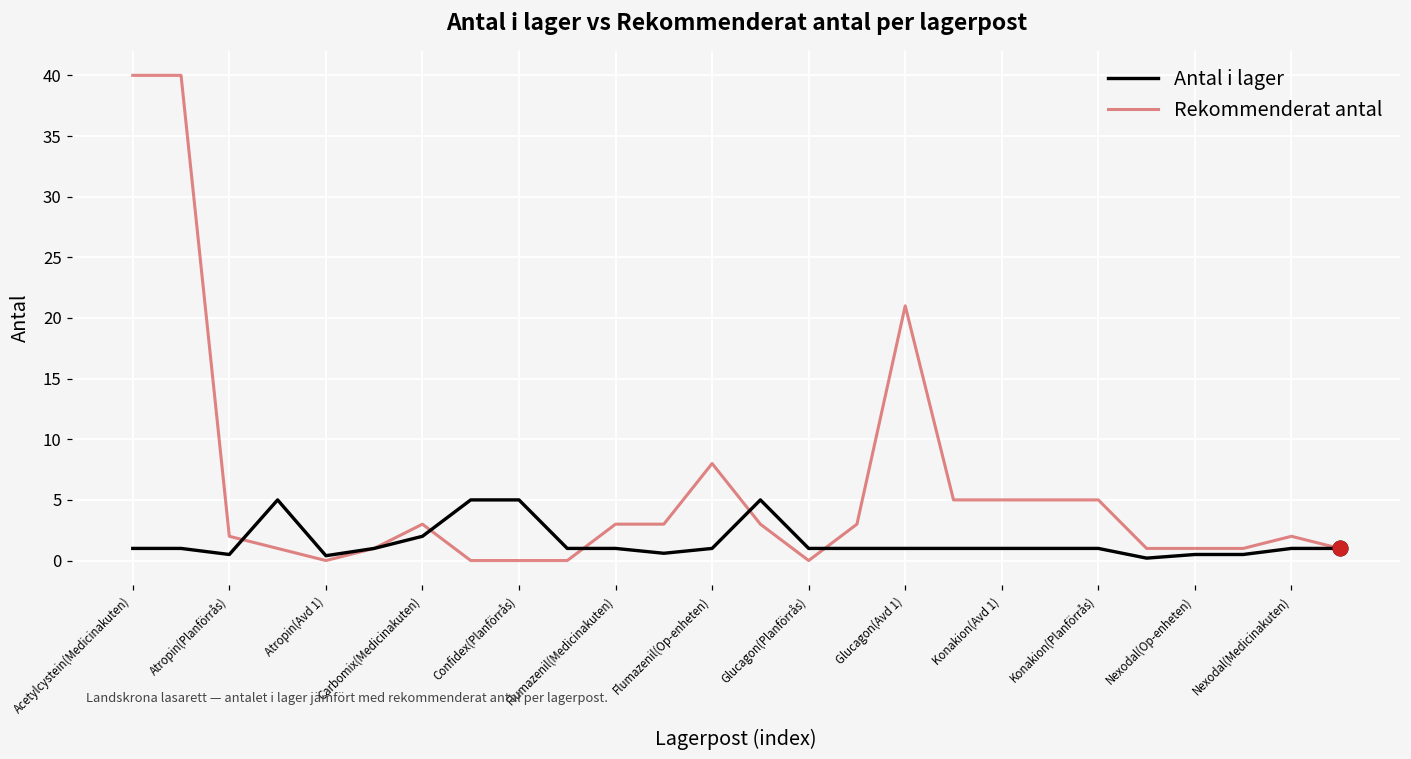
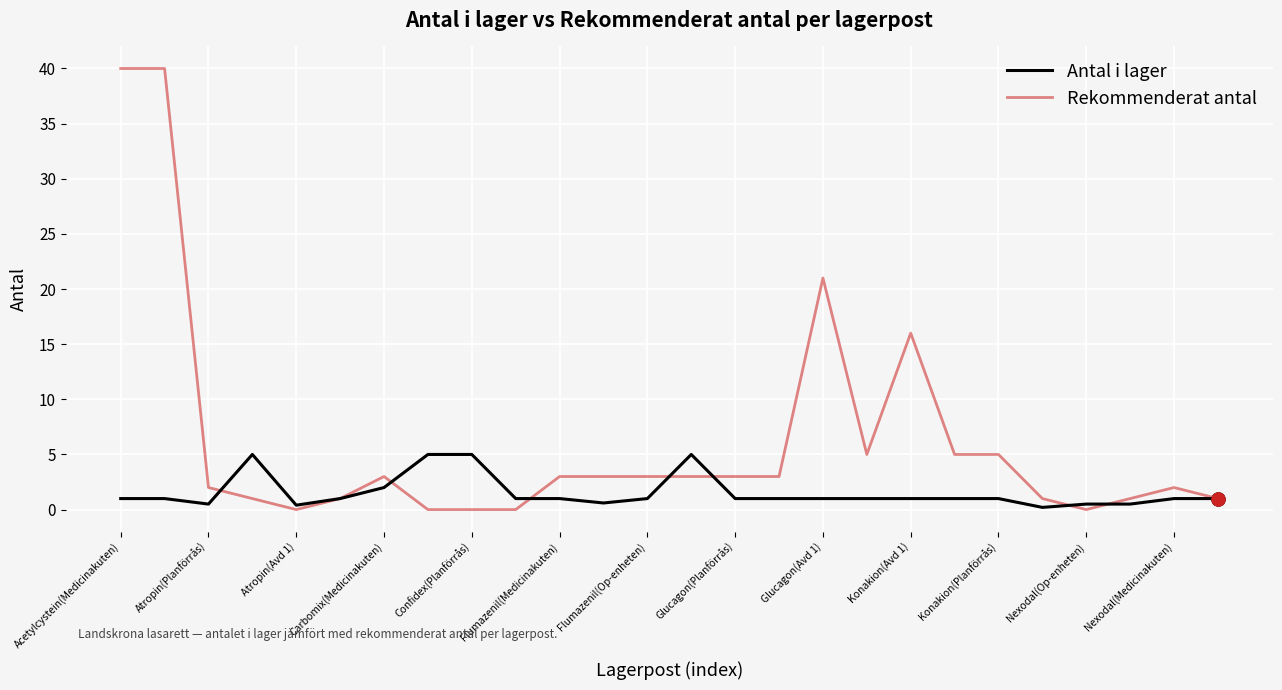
  {
    "Rekommenderat antal": {
      "Acetylcystein(Medicinakuten)": 40,
      "Atropin(Planförrås)": 2,
      "Atropin(Avd 1)": 0,
      "Carbomix(Medicinakuten)": 3,
      "Confidex(Planförrås)": 0,
      "Flumazenil(Medicinakuten)": 3,
-     "Flumazenil(Op-enheten)": 8,
-     "Glucagon(Planförrås)": 0,
+     "Flumazenil(Op-enheten)": 3,
+     "Glucagon(Planförrås)": 3,
      "Glucagon(Avd 1)": 21,
-     "Konakion(Avd 1)": 5,
+     "Konakion(Avd 1)": 16,
      "Konakion(Planförrås)": 5,
-     "Nexodal(Op-enheten)": 1,
+     "Nexodal(Op-enheten)": 0,
      "Nexodal(Medicinakuten)": 2
    }
  }
